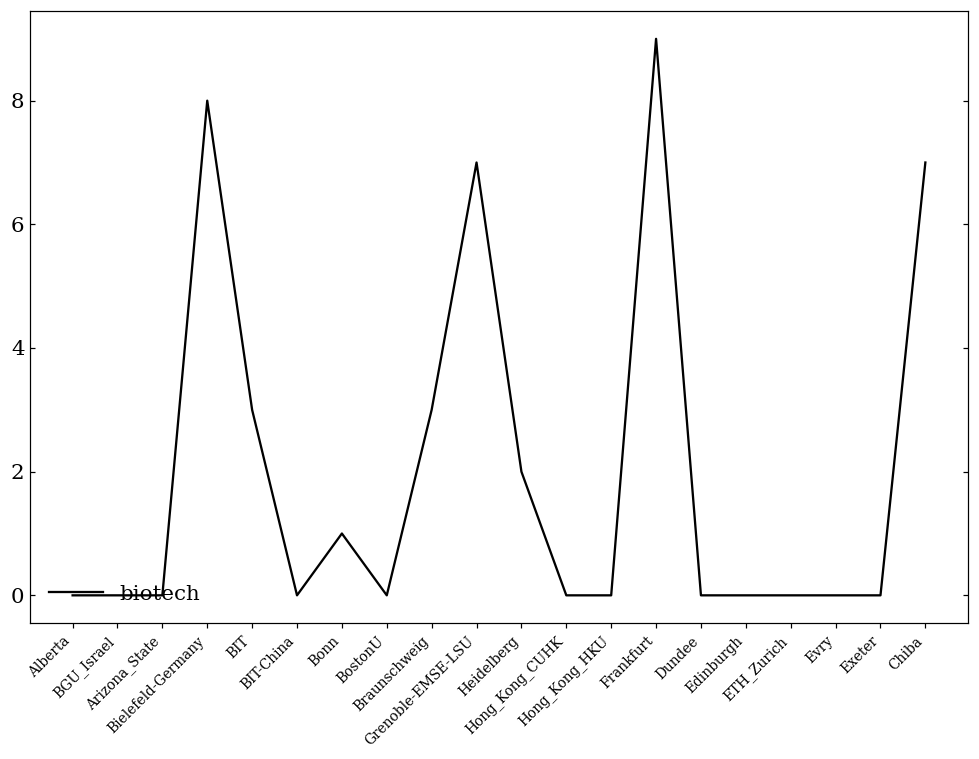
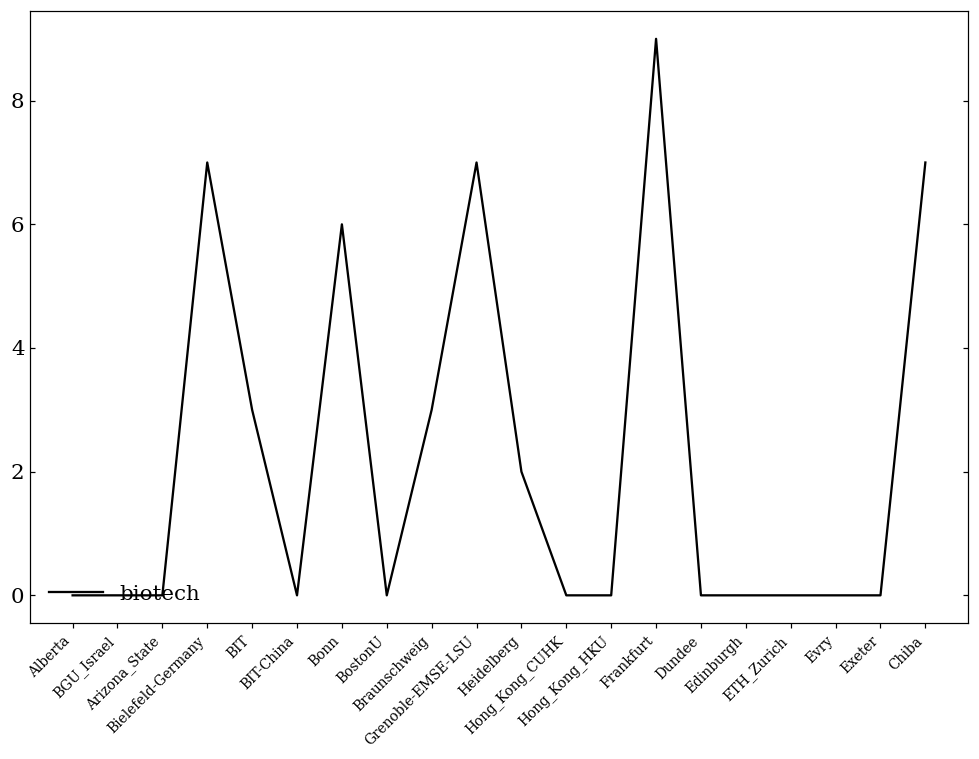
  {
    "Alberta": 0,
    "BGU_Israel": 0,
    "Arizona_State": 0,
-   "Bielefeld-Germany": 8,
+   "Bielefeld-Germany": 7,
    "BIT": 3,
    "BIT-China": 0,
-   "Bonn": 1,
+   "Bonn": 6,
    "BostonU": 0,
    "Braunschweig": 3,
    "Grenoble-EMSE-LSU": 7,
    "Heidelberg": 2,
    "Hong_Kong_CUHK": 0,
    "Hong_Kong_HKU": 0,
    "Frankfurt": 9,
    "Dundee": 0,
    "Edinburgh": 0,
    "ETH_Zurich": 0,
    "Evry": 0,
    "Exeter": 0,
    "Chiba": 7
  }
